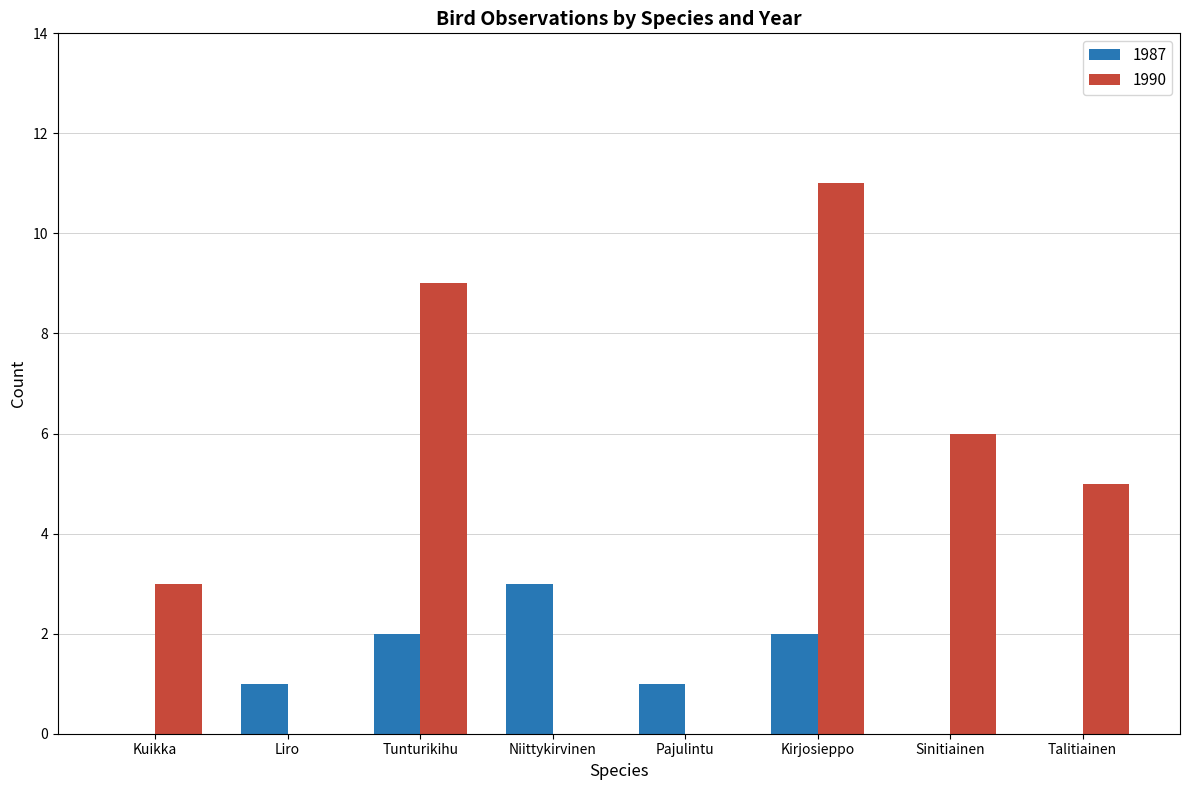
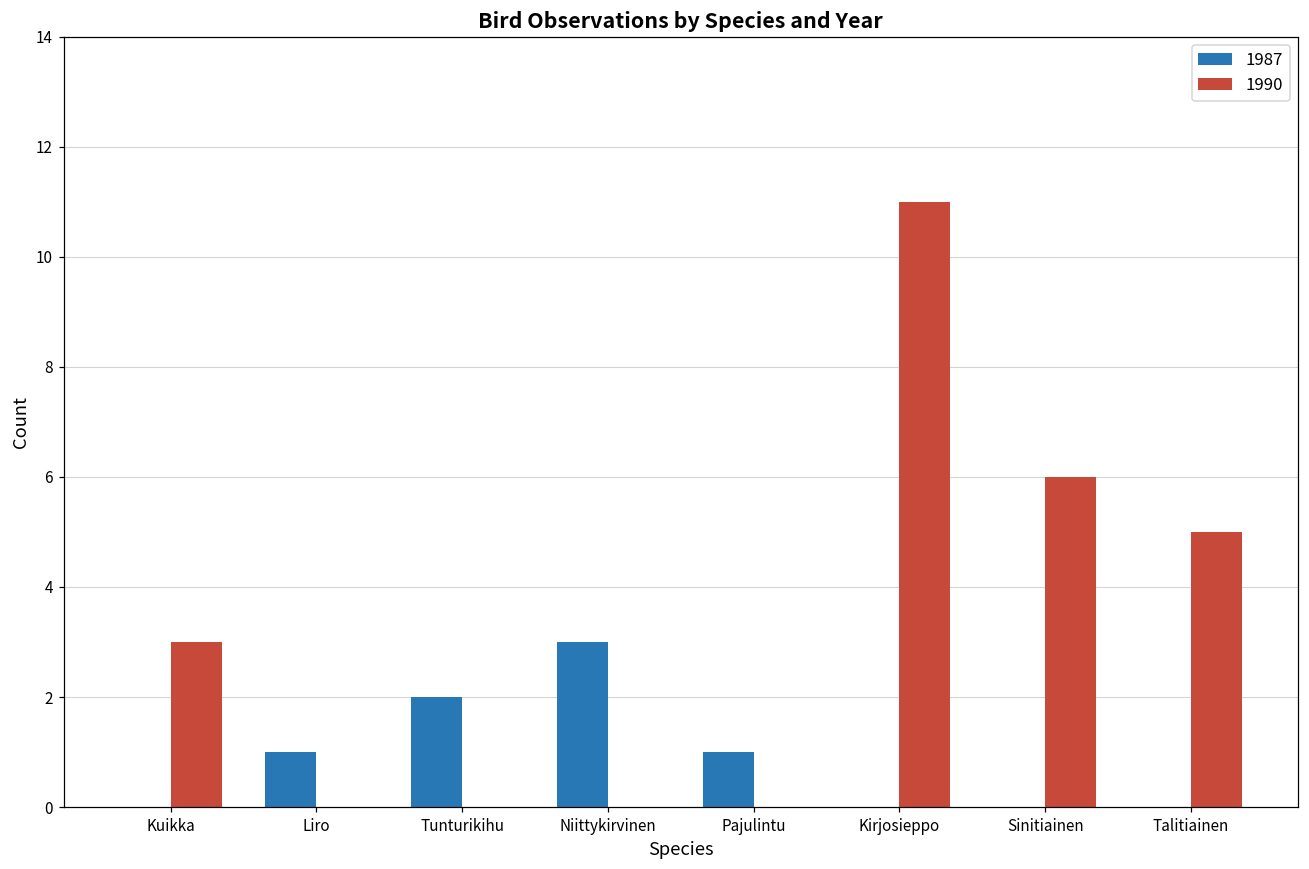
  {
    "1987": {
      "Kuikka": 0,
      "Liro": 1,
      "Tunturikihu": 2,
      "Niittykirvinen": 3,
      "Pajulintu": 1,
-     "Kirjosieppo": 2,
+     "Kirjosieppo": 0,
      "Sinitiainen": 0,
      "Talitiainen": 0
    },
    "1990": {
      "Kuikka": 3,
      "Liro": 0,
-     "Tunturikihu": 9,
+     "Tunturikihu": 0,
      "Niittykirvinen": 0,
      "Pajulintu": 0,
      "Kirjosieppo": 11,
      "Sinitiainen": 6,
      "Talitiainen": 5
    }
  }
